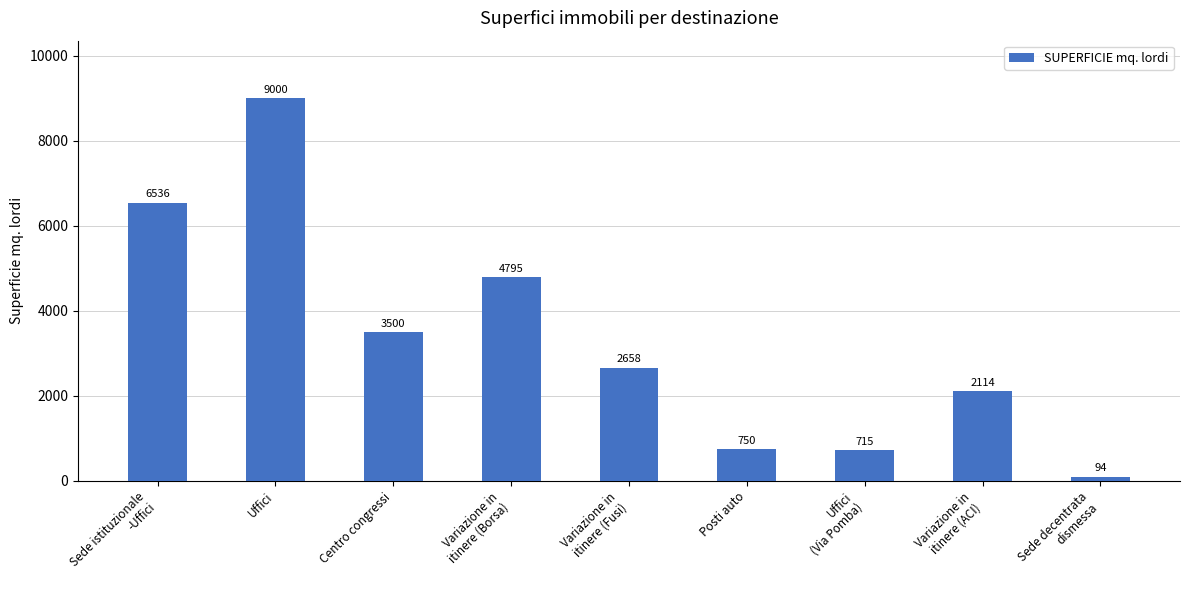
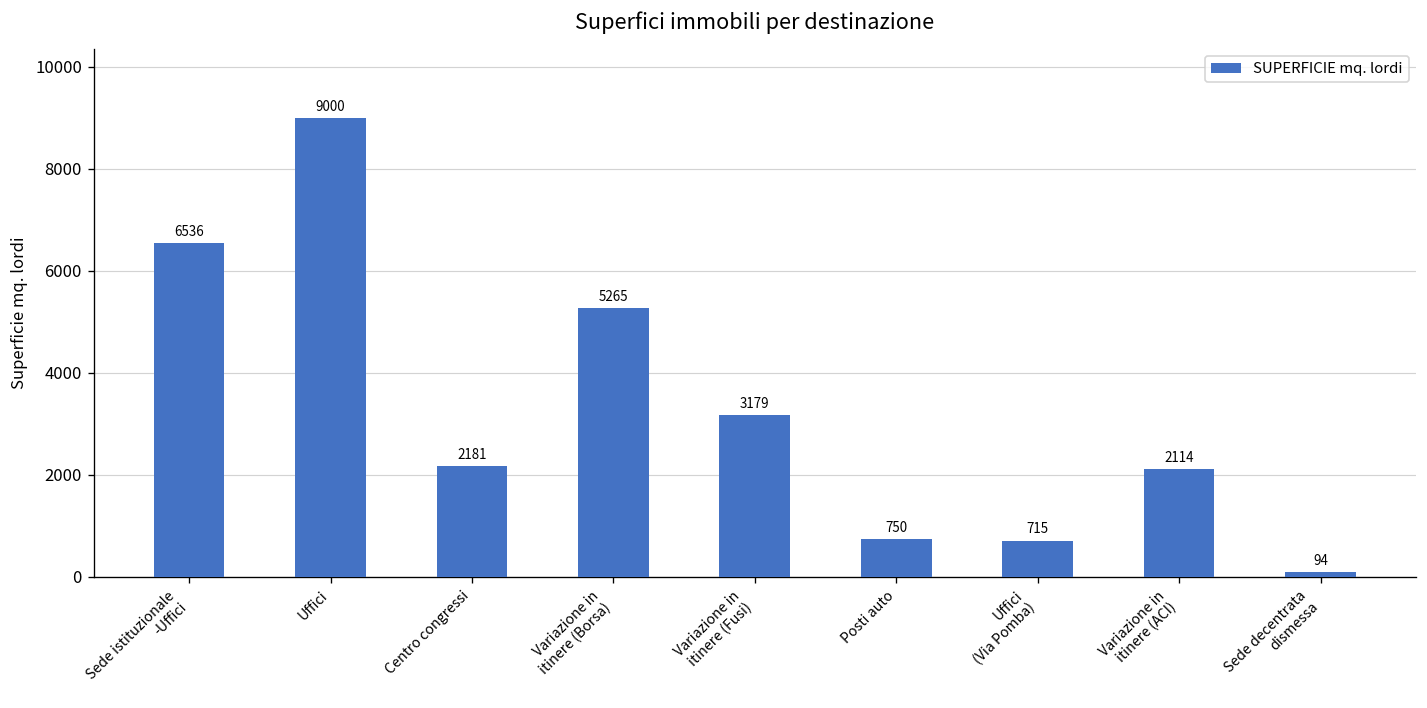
  {
    "Sede istituzionale -Uffici": 6536,
    "Uffici": 9000,
-   "Centro congressi": 3500,
-   "Variazione in itinere (Borsa)": 4795,
-   "Variazione in itinere (Fusi)": 2658,
+   "Centro congressi": 2181,
+   "Variazione in itinere (Borsa)": 5265,
+   "Variazione in itinere (Fusi)": 3179,
    "Posti auto": 750,
    "Uffici (Via Pomba)": 715,
    "Variazione in itinere (ACI)": 2114,
    "Sede decentrata dismessa": 94
  }
